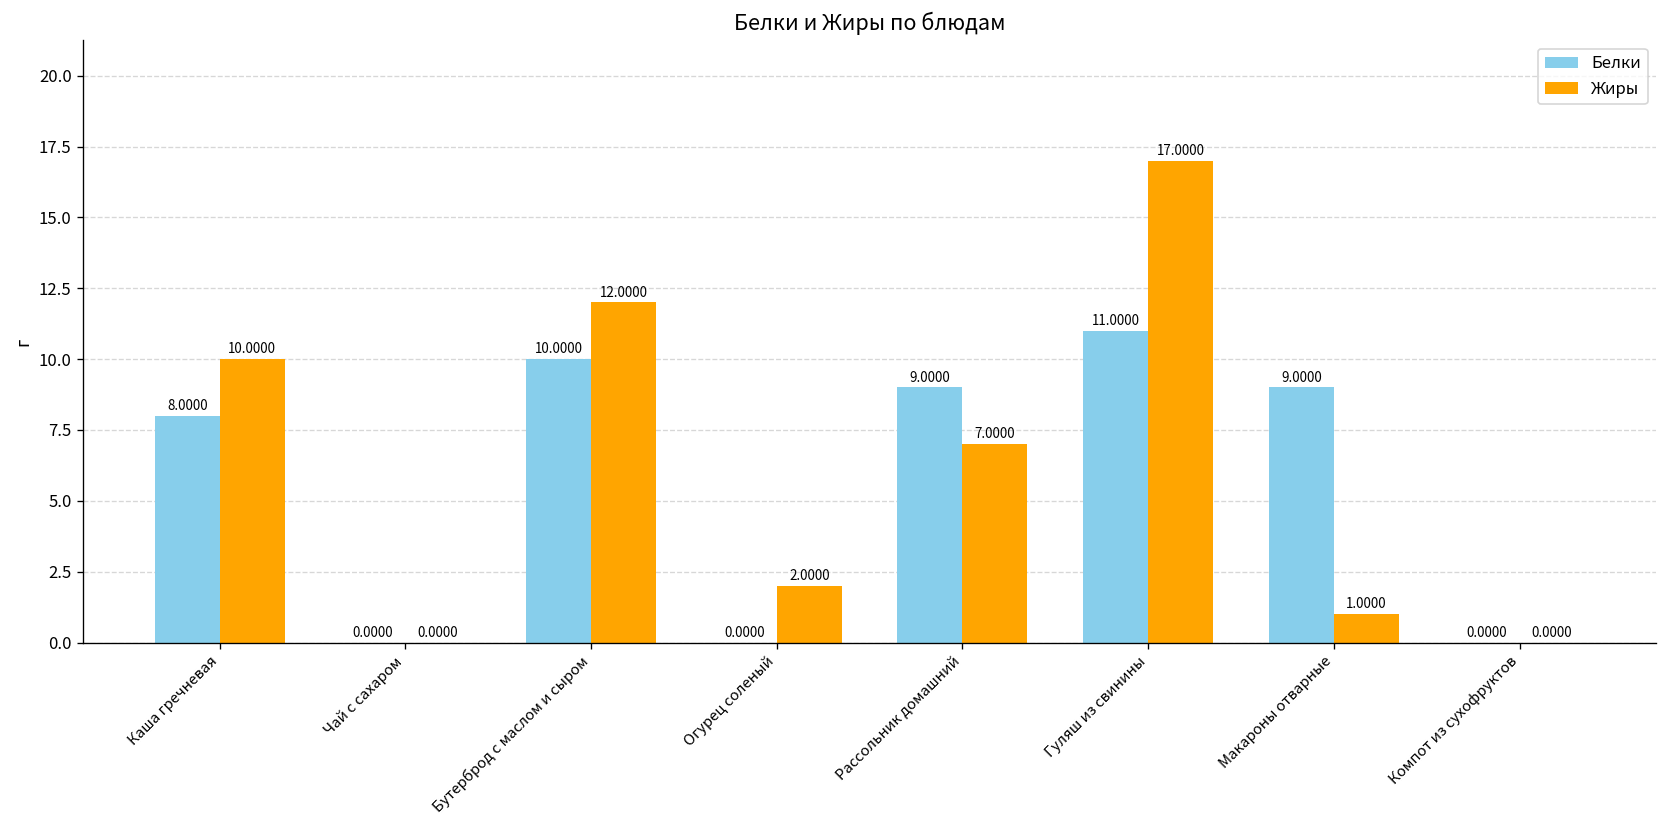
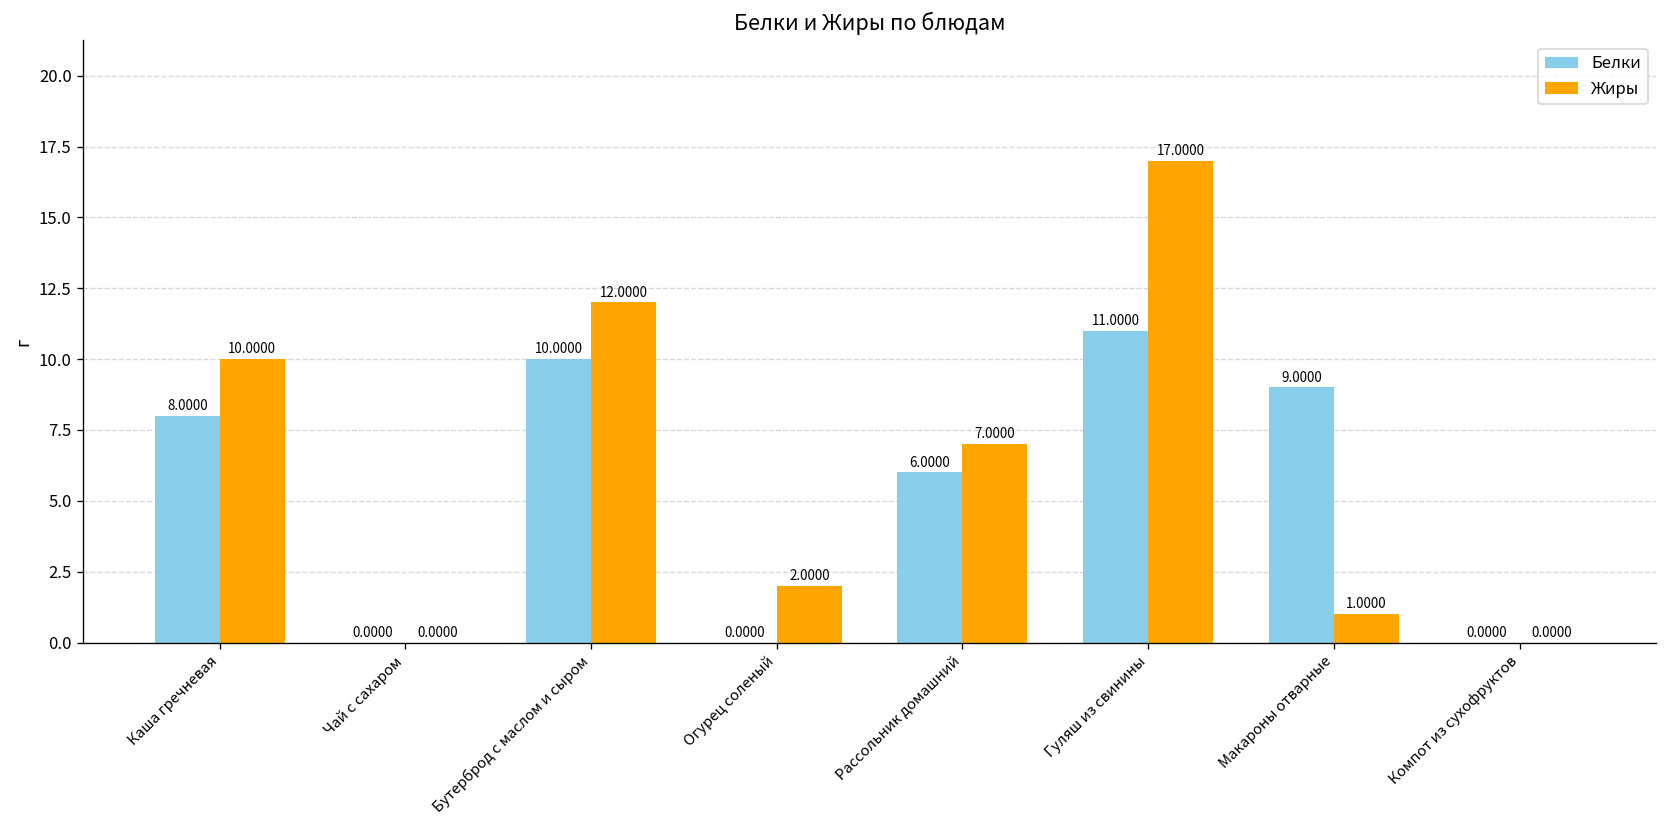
  {
    "Белки": {
      "Каша гречневая": 8.0000,
      "Чай с сахаром": 0.0000,
      "Бутерброд с маслом и сыром": 10.0000,
      "Огурец соленый": 0.0000,
-     "Рассольник домашний": 9.0000,
+     "Рассольник домашний": 6.0000,
      "Гуляш из свинины": 11.0000,
      "Макароны отварные": 9.0000,
      "Компот из сухофруктов": 0.0000
    },
    "Жиры": {
      "Каша гречневая": 10.0000,
      "Чай с сахаром": 0.0000,
      "Бутерброд с маслом и сыром": 12.0000,
      "Огурец соленый": 2.0000,
      "Рассольник домашний": 7.0000,
      "Гуляш из свинины": 17.0000,
      "Макароны отварные": 1.0000,
      "Компот из сухофруктов": 0.0000
    }
  }
